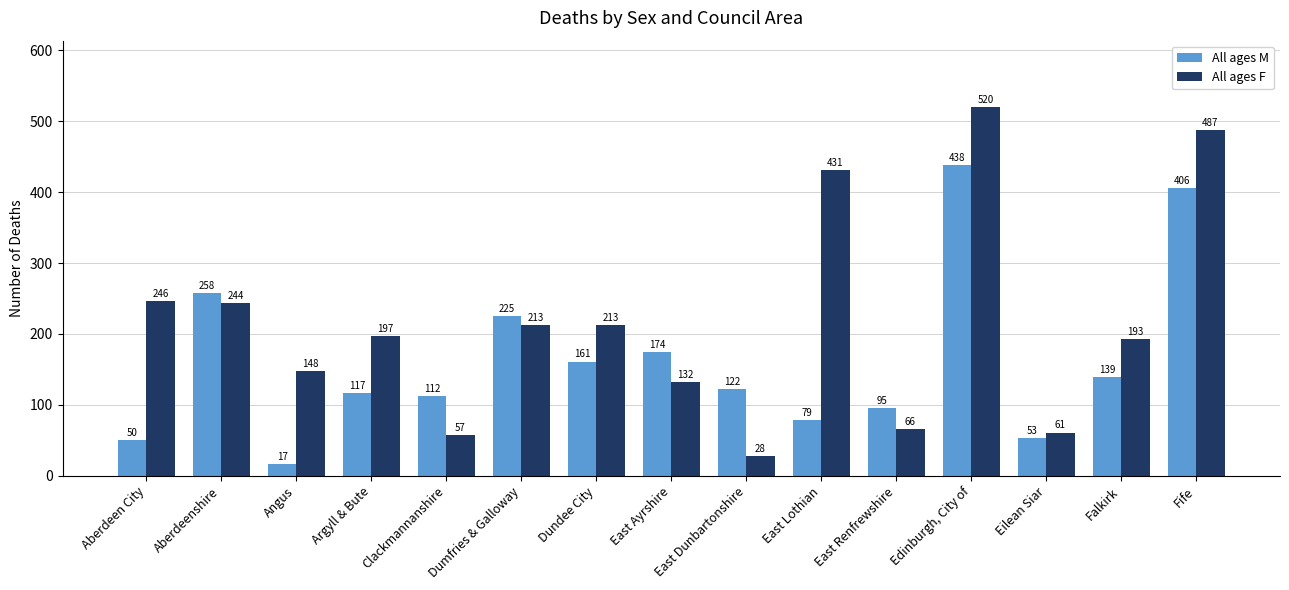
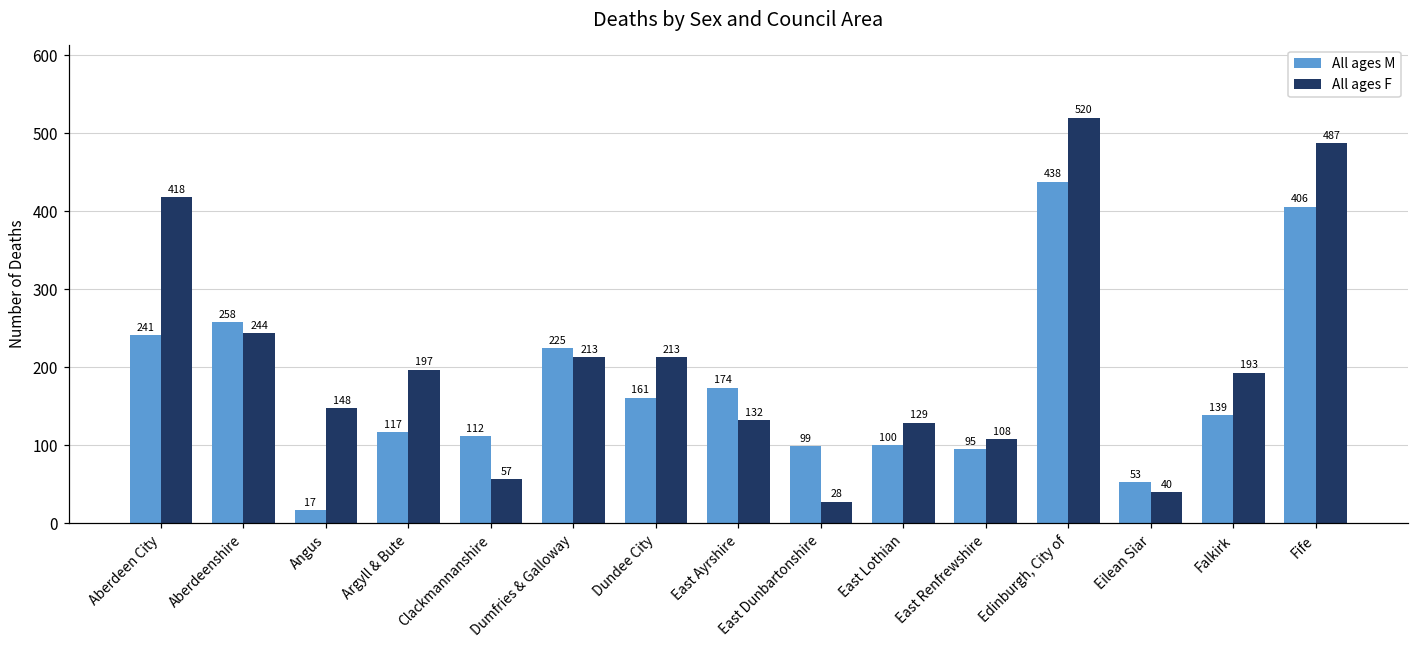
  {
    "All ages M": {
-     "Aberdeen City": 50,
+     "Aberdeen City": 241,
      "Aberdeenshire": 258,
      "Angus": 17,
      "Argyll & Bute": 117,
      "Clackmannanshire": 112,
      "Dumfries & Galloway": 225,
      "Dundee City": 161,
      "East Ayrshire": 174,
-     "East Dunbartonshire": 122,
-     "East Lothian": 79,
+     "East Dunbartonshire": 99,
+     "East Lothian": 100,
      "East Renfrewshire": 95,
      "Edinburgh, City of": 438,
      "Eilean Siar": 53,
      "Falkirk": 139,
      "Fife": 406
    },
    "All ages F": {
-     "Aberdeen City": 246,
+     "Aberdeen City": 418,
      "Aberdeenshire": 244,
      "Angus": 148,
      "Argyll & Bute": 197,
      "Clackmannanshire": 57,
      "Dumfries & Galloway": 213,
      "Dundee City": 213,
      "East Ayrshire": 132,
      "East Dunbartonshire": 28,
-     "East Lothian": 431,
-     "East Renfrewshire": 66,
+     "East Lothian": 129,
+     "East Renfrewshire": 108,
      "Edinburgh, City of": 520,
-     "Eilean Siar": 61,
+     "Eilean Siar": 40,
      "Falkirk": 193,
      "Fife": 487
    }
  }
